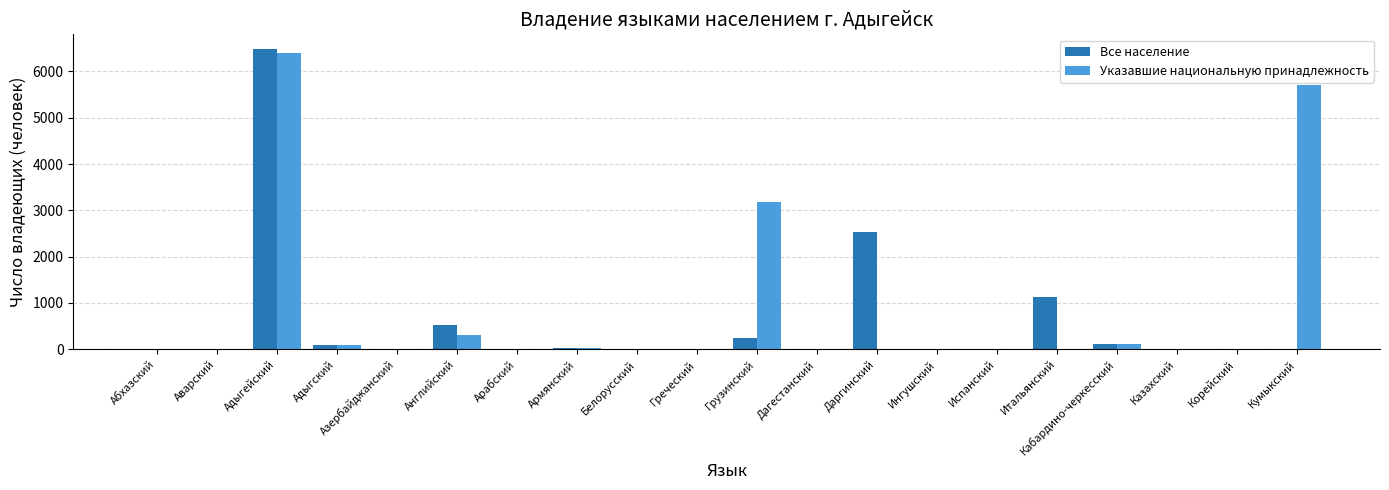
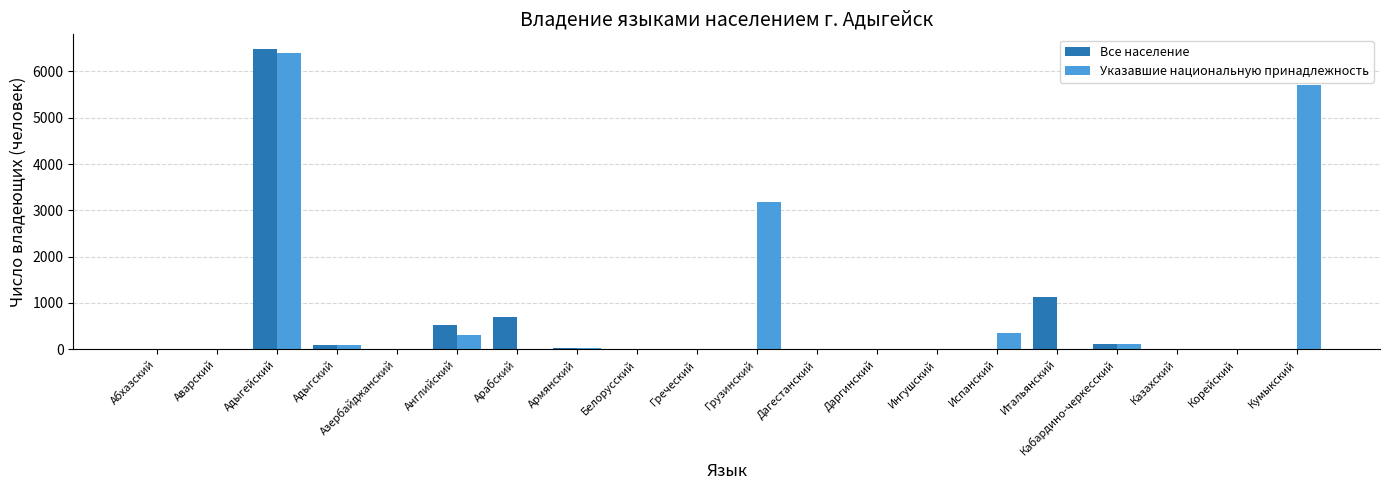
  {
    "Все население": {
      "Адыгейский": 6500,
      "Адыгский": 100,
      "Английский": 500,
-     "Арабский": 0,
-     "Грузинский": 200,
-     "Даргинский": 2500,
+     "Арабский": 700,
+     "Грузинский": 0,
+     "Даргинский": 0,
      "Итальянский": 1100,
      "Кабардино-черкесский": 100
    },
    "Указавшие национальную принадлежность": {
      "Адыгейский": 6400,
      "Адыгский": 100,
      "Английский": 300,
      "Грузинский": 3200,
-     "Испанский": 0,
+     "Испанский": 300,
      "Кабардино-черкесский": 100,
      "Кумыкский": 5700
    }
  }
